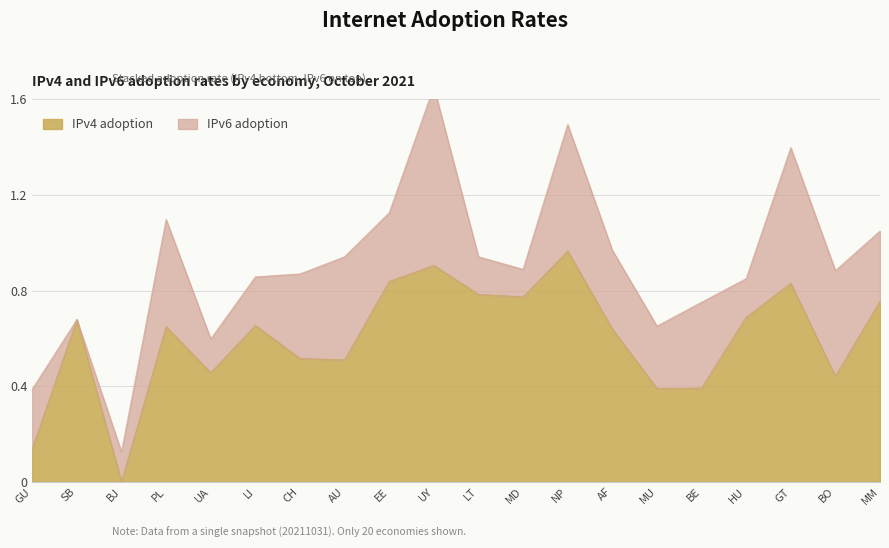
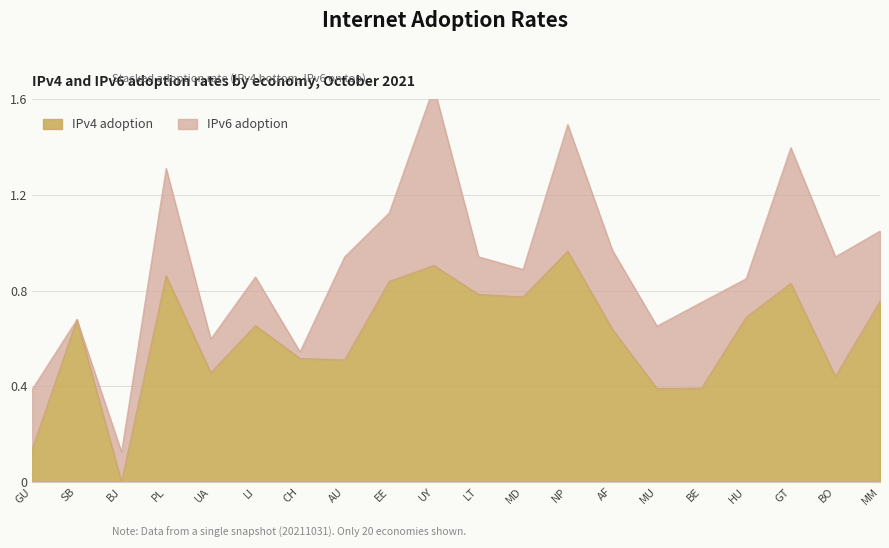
  {
    "IPv4 adoption": {
      "GU": 0.14,
      "BJ": 0.00,
-     "PL": 0.65,
+     "PL": 0.86,
      "UA": 0.46,
      "LI": 0.65,
      "CH": 0.52,
      "AU": 0.51,
      "EE": 0.84,
      "UY": 0.91,
      "LT": 0.78,
      "MD": 0.77,
      "NP": 0.97,
      "AF": 0.64,
      "MU": 0.39,
      "BE": 0.39,
      "HU": 0.69,
      "GT": 0.83,
      "BO": 0.44,
      "MM": 0.76
    },
    "IPv6 adoption": {
      "GU": 0.25,
      "BJ": 0.13,
      "PL": 0.45,
      "UA": 0.14,
      "LI": 0.20,
-     "CH": 0.35,
+     "CH": 0.03,
      "AU": 0.43,
      "EE": 0.29,
      "LT": 0.16,
      "MD": 0.12,
      "NP": 0.53,
      "AF": 0.33,
      "MU": 0.26,
      "BE": 0.36,
      "HU": 0.16,
      "GT": 0.57,
-     "BO": 0.44,
+     "BO": 0.50,
      "MM": 0.29
    }
  }
